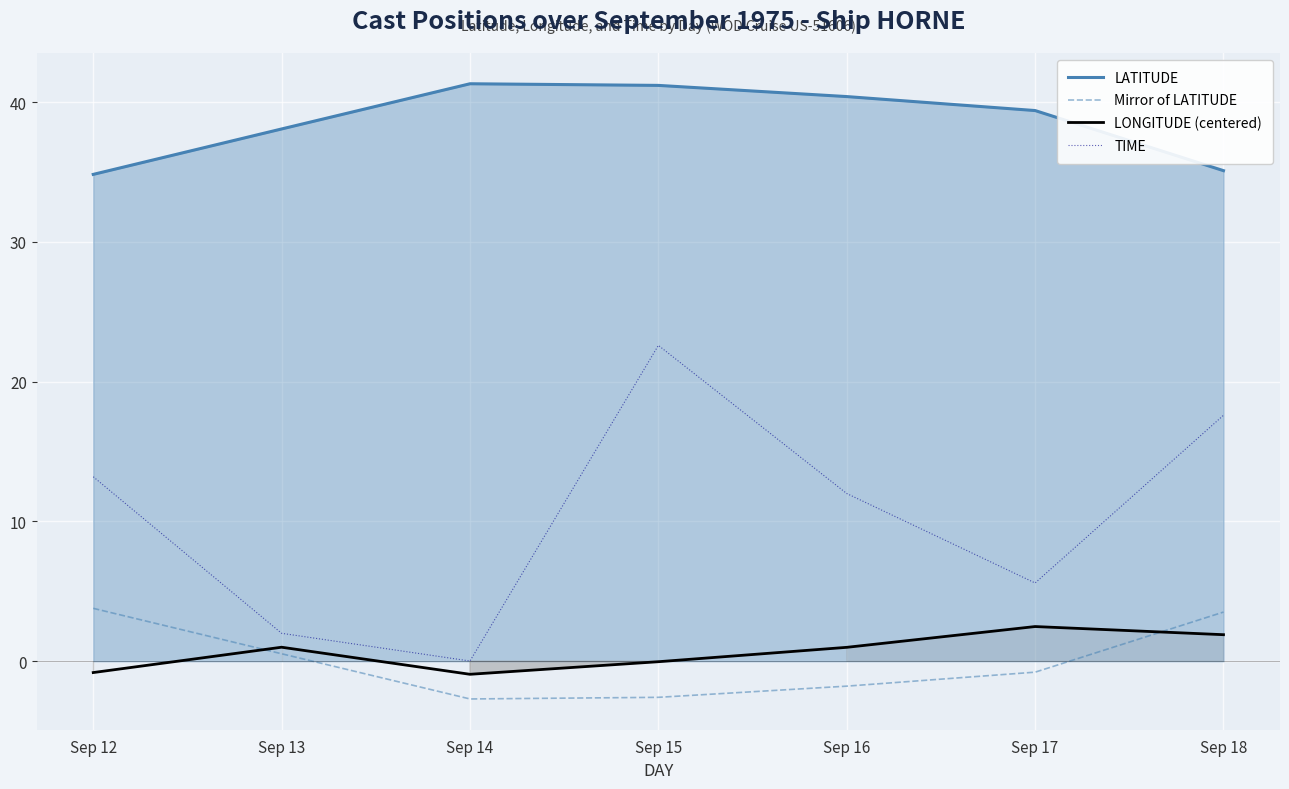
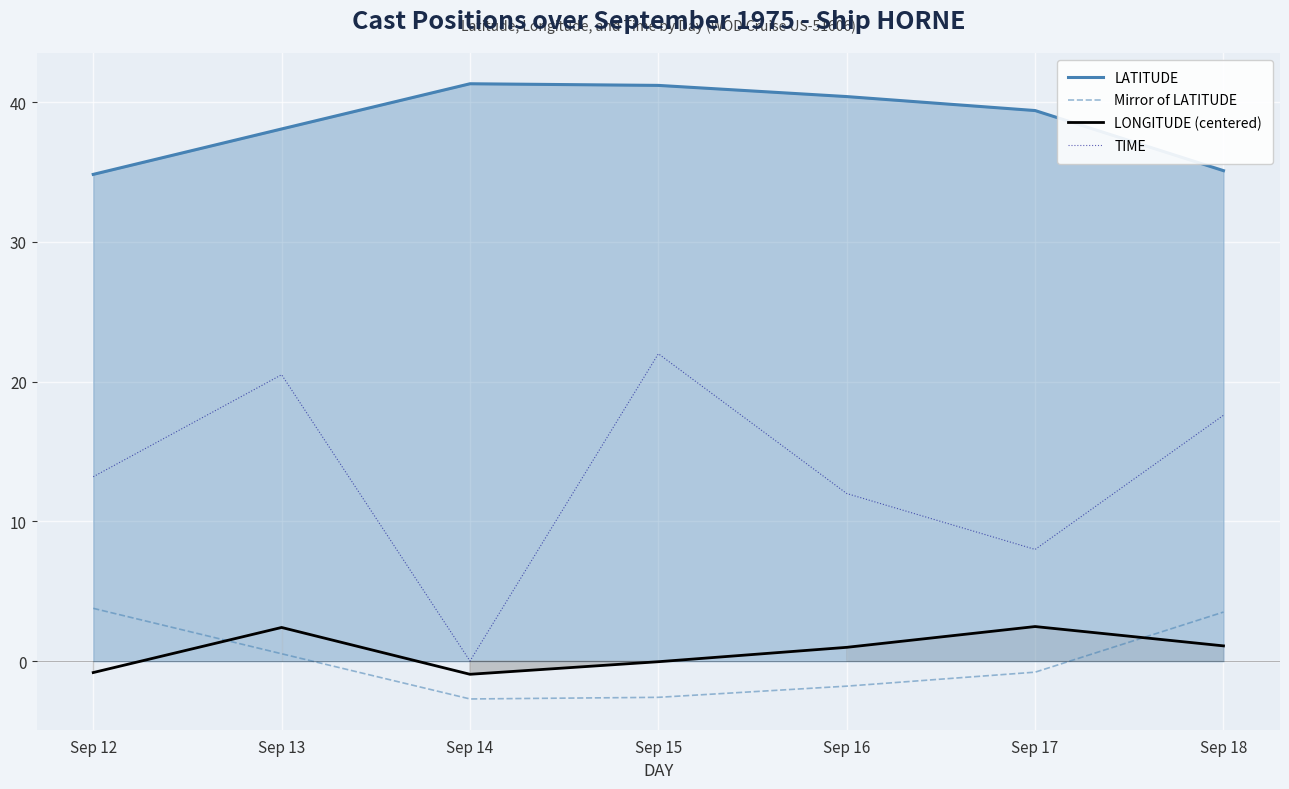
  {
    "LONGITUDE (centered)": {
      "Sep 12": -0.8,
-     "Sep 13": 1.0,
+     "Sep 13": 2.4,
      "Sep 14": -0.9,
      "Sep 15": 0.0,
      "Sep 16": 1.0,
      "Sep 17": 2.5,
-     "Sep 18": 1.9
+     "Sep 18": 1.1
    },
    "TIME": {
      "Sep 12": 13.2,
-     "Sep 13": 2.0,
+     "Sep 13": 20.5,
      "Sep 14": 0.0,
-     "Sep 15": 22.6,
+     "Sep 15": 22.0,
      "Sep 16": 12.0,
-     "Sep 17": 5.6,
+     "Sep 17": 8.0,
      "Sep 18": 17.6
    }
  }
